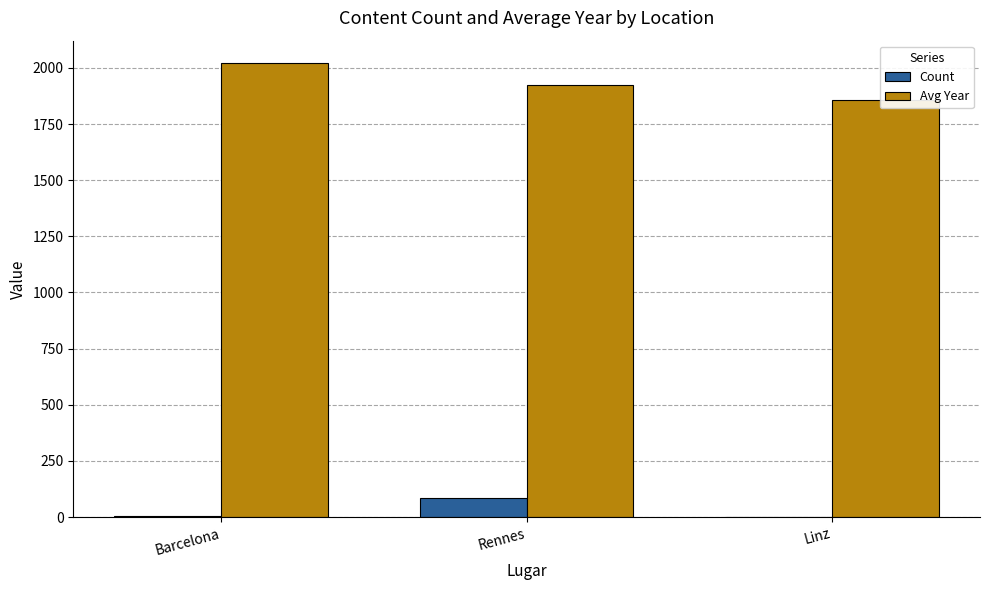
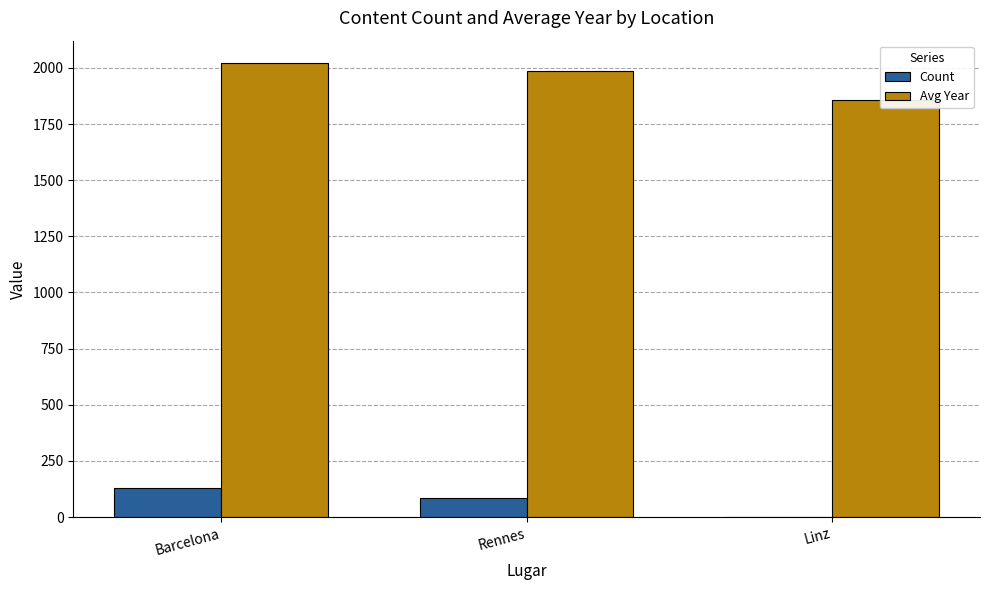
  {
    "Count": {
-     "Barcelona": 0,
+     "Barcelona": 130,
      "Rennes": 90
    },
    "Avg Year": {
      "Barcelona": 2020,
-     "Rennes": 1920
+     "Rennes": 1990
    }
  }
